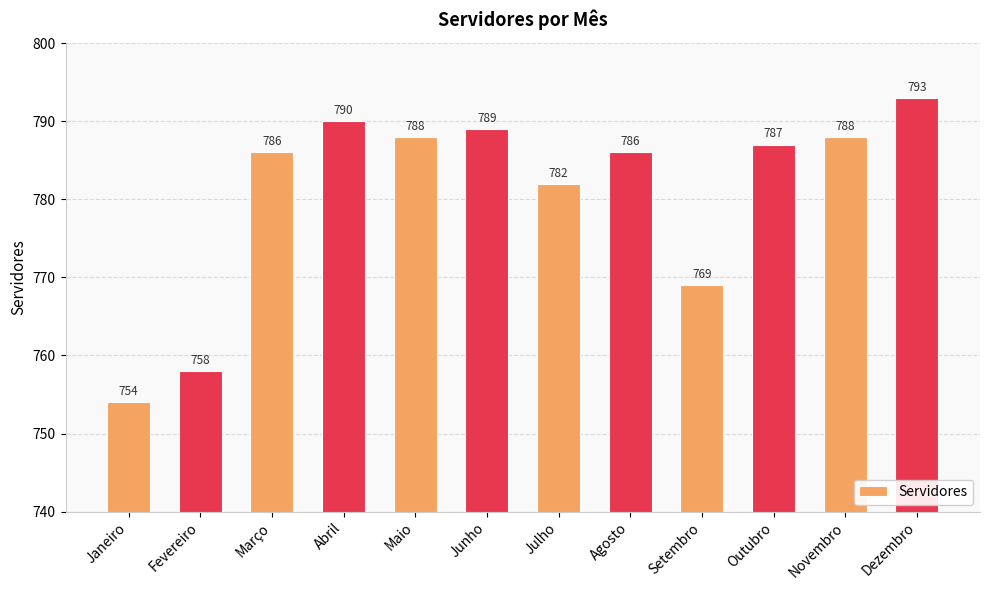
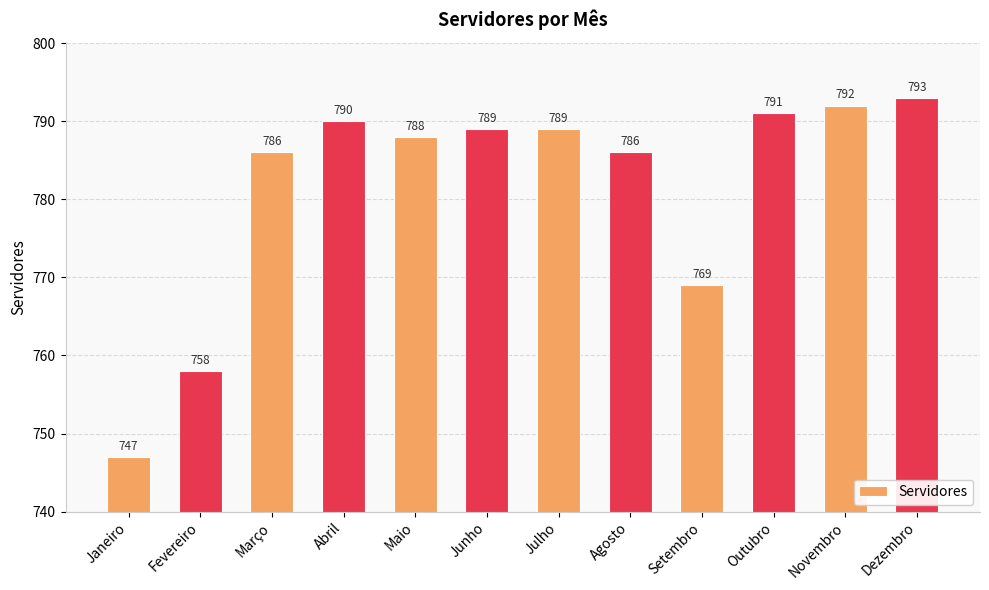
  {
-   "Janeiro": 754,
+   "Janeiro": 747,
    "Fevereiro": 758,
    "Março": 786,
    "Abril": 790,
    "Maio": 788,
    "Junho": 789,
-   "Julho": 782,
+   "Julho": 789,
    "Agosto": 786,
    "Setembro": 769,
-   "Outubro": 787,
-   "Novembro": 788,
+   "Outubro": 791,
+   "Novembro": 792,
    "Dezembro": 793
  }
